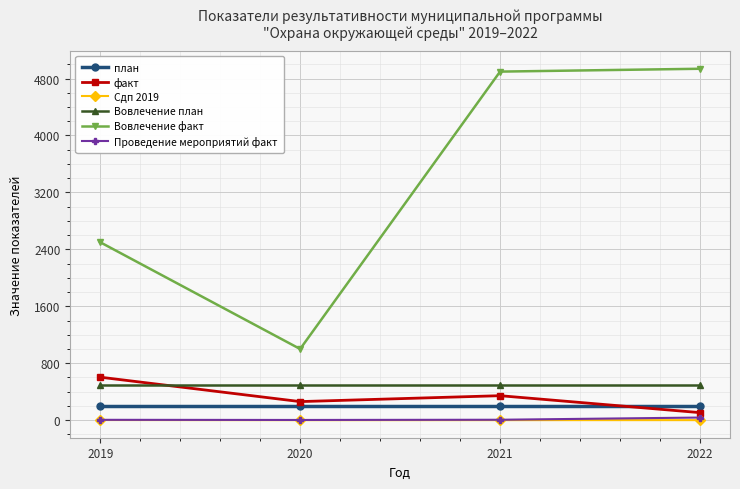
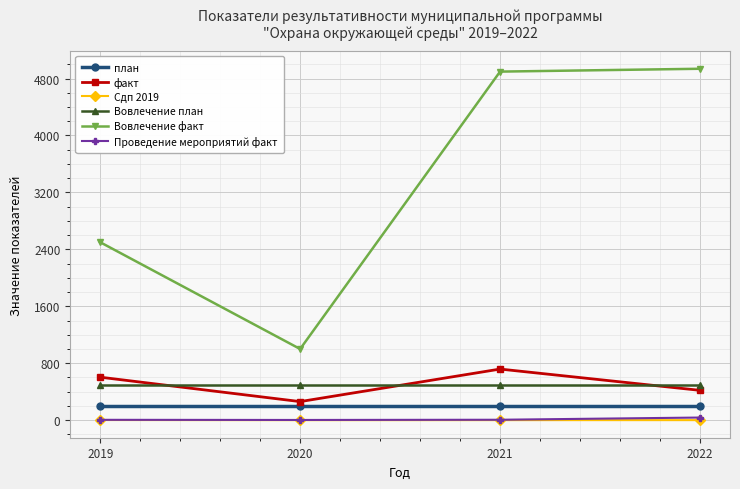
  {
    "план": {
      "2019": 200,
      "2020": 200,
      "2021": 200,
      "2022": 200
    },
    "факт": {
      "2019": 600,
      "2020": 300,
-     "2021": 300,
-     "2022": 100
+     "2021": 700,
+     "2022": 400
    },
    "Сдп 2019": {
      "2022": 0
    },
    "Вовлечение план": {
      "2019": 500,
      "2020": 500,
      "2021": 500,
      "2022": 500
    },
    "Вовлечение факт": {
      "2019": 2500,
      "2020": 1000,
      "2021": 4900,
      "2022": 4900
    },
    "Проведение мероприятий факт": {
      "2022": 0
    }
  }
